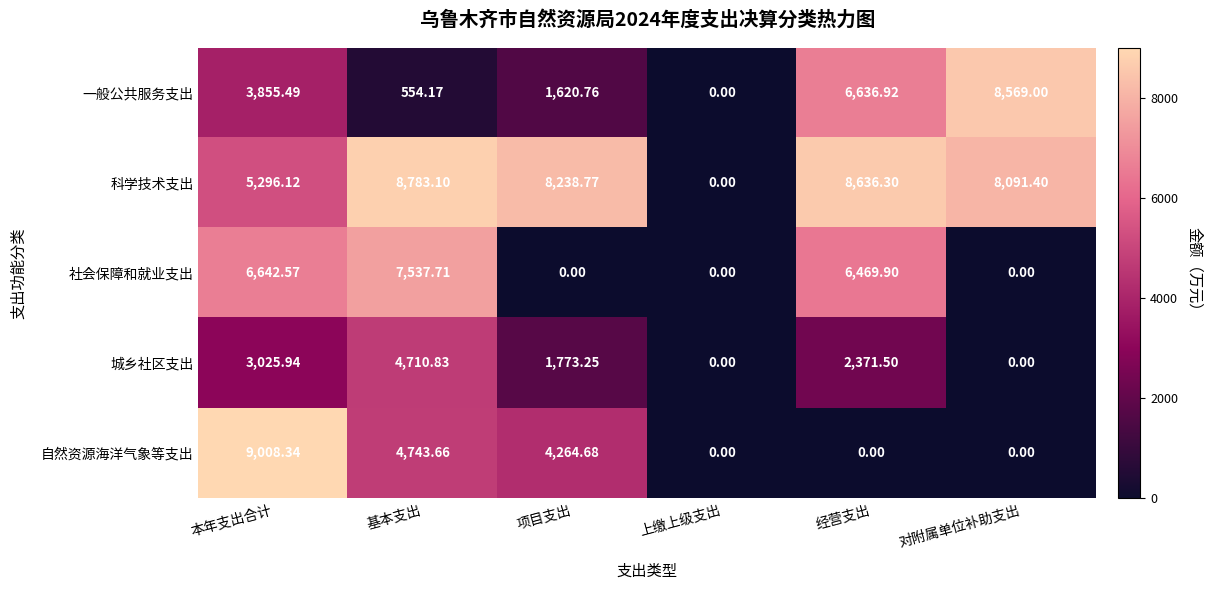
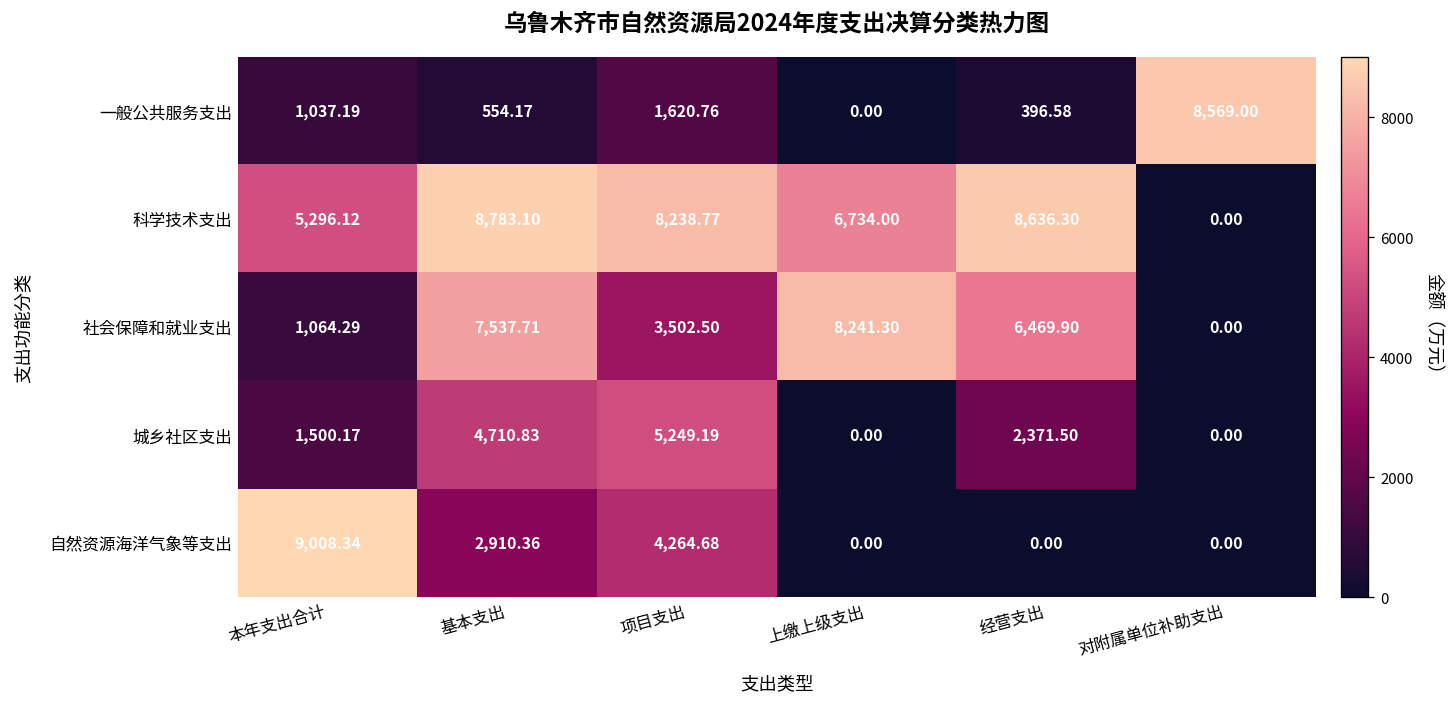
  {
    "一般公共服务支出": {
-     "本年支出合计": "3,855.49",
+     "本年支出合计": "1,037.19",
      "基本支出": "554.17",
      "项目支出": "1,620.76",
      "上缴上级支出": "0.00",
-     "经营支出": "6,636.92",
+     "经营支出": "396.58",
      "对附属单位补助支出": "8,569.00"
    },
    "科学技术支出": {
      "本年支出合计": "5,296.12",
      "基本支出": "8,783.10",
      "项目支出": "8,238.77",
-     "上缴上级支出": "0.00",
+     "上缴上级支出": "6,734.00",
      "经营支出": "8,636.30",
-     "对附属单位补助支出": "8,091.40"
+     "对附属单位补助支出": "0.00"
    },
    "社会保障和就业支出": {
-     "本年支出合计": "6,642.57",
+     "本年支出合计": "1,064.29",
      "基本支出": "7,537.71",
-     "项目支出": "0.00",
-     "上缴上级支出": "0.00",
+     "项目支出": "3,502.50",
+     "上缴上级支出": "8,241.30",
      "经营支出": "6,469.90",
      "对附属单位补助支出": "0.00"
    },
    "城乡社区支出": {
-     "本年支出合计": "3,025.94",
+     "本年支出合计": "1,500.17",
      "基本支出": "4,710.83",
-     "项目支出": "1,773.25",
+     "项目支出": "5,249.19",
      "上缴上级支出": "0.00",
      "经营支出": "2,371.50",
      "对附属单位补助支出": "0.00"
    },
    "自然资源海洋气象等支出": {
      "本年支出合计": "9,008.34",
-     "基本支出": "4,743.66",
+     "基本支出": "2,910.36",
      "项目支出": "4,264.68",
      "上缴上级支出": "0.00",
      "经营支出": "0.00",
      "对附属单位补助支出": "0.00"
    }
  }
